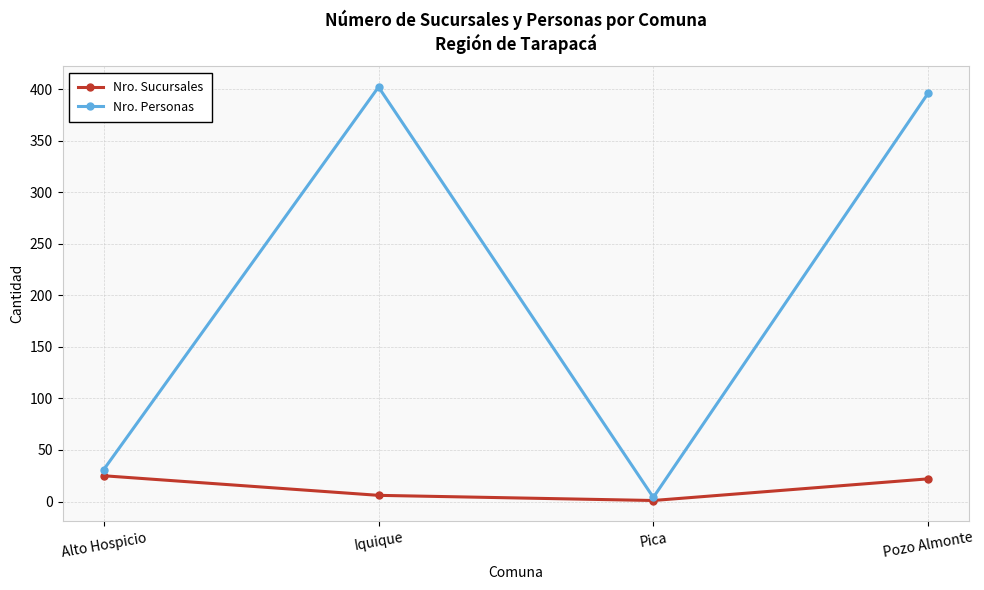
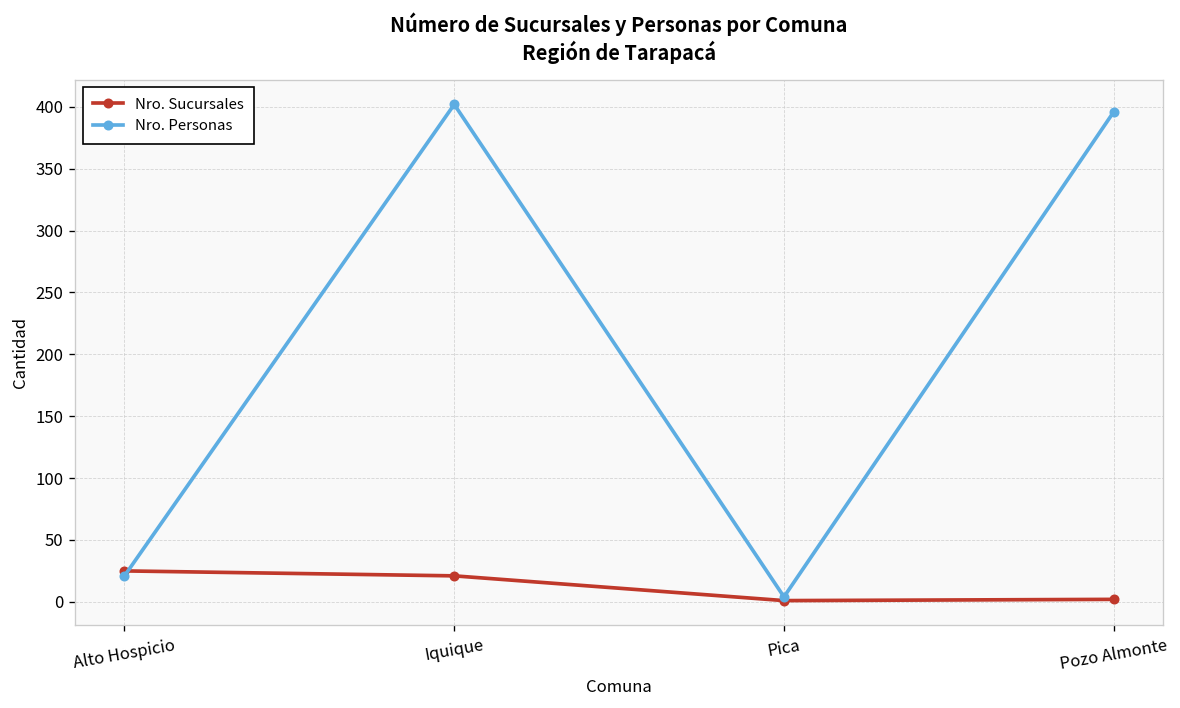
  {
    "Nro. Sucursales": {
      "Alto Hospicio": 25,
-     "Iquique": 6,
+     "Iquique": 21,
      "Pica": 1,
-     "Pozo Almonte": 22
+     "Pozo Almonte": 2
    },
    "Nro. Personas": {
-     "Alto Hospicio": 31,
+     "Alto Hospicio": 21,
      "Iquique": 402,
      "Pica": 4,
      "Pozo Almonte": 396
    }
  }
